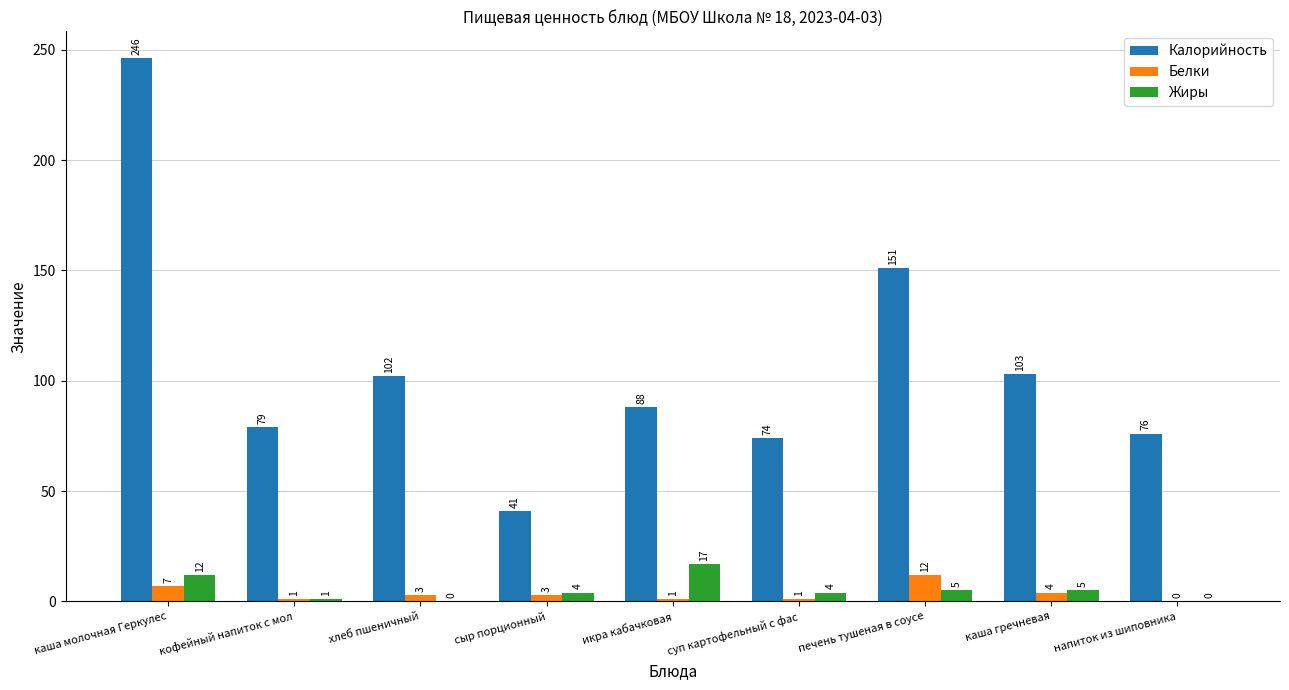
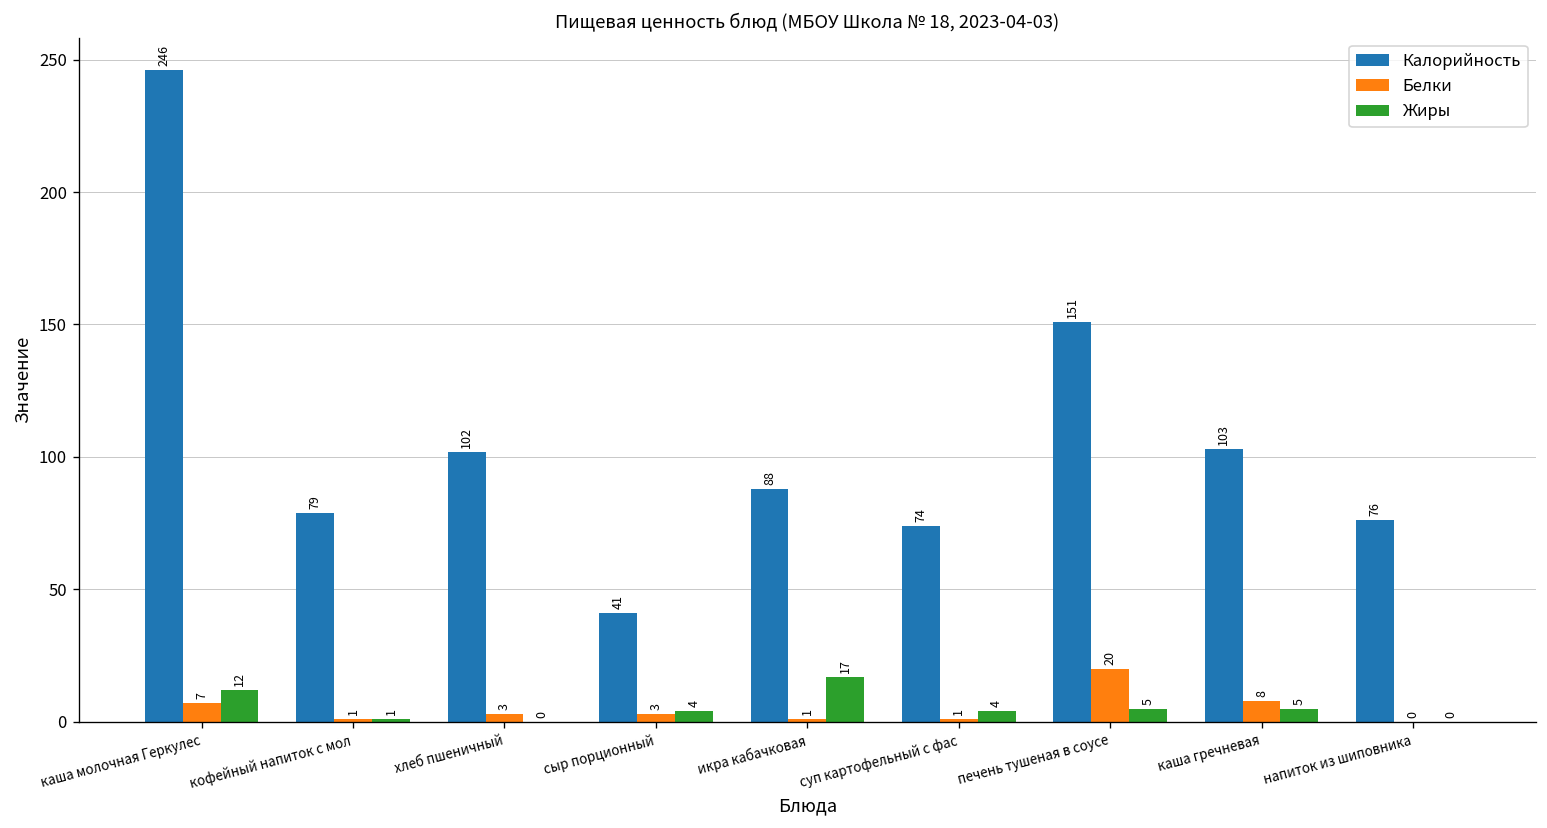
  {
    "Калорийность": {
      "каша молочная Геркулес": 246,
      "кофейный напиток с мол": 79,
      "хлеб пшеничный": 102,
      "сыр порционный": 41,
      "икра кабачковая": 88,
      "суп картофельный с фас": 74,
      "печень тушеная в соусе": 151,
      "каша гречневая": 103,
      "напиток из шиповника": 76
    },
    "Белки": {
      "каша молочная Геркулес": 7,
      "кофейный напиток с мол": 1,
      "хлеб пшеничный": 3,
      "сыр порционный": 3,
      "икра кабачковая": 1,
      "суп картофельный с фас": 1,
-     "печень тушеная в соусе": 12,
-     "каша гречневая": 4,
+     "печень тушеная в соусе": 20,
+     "каша гречневая": 8,
      "напиток из шиповника": 0
    },
    "Жиры": {
      "каша молочная Геркулес": 12,
      "кофейный напиток с мол": 1,
      "хлеб пшеничный": 0,
      "сыр порционный": 4,
      "икра кабачковая": 17,
      "суп картофельный с фас": 4,
      "печень тушеная в соусе": 5,
      "каша гречневая": 5,
      "напиток из шиповника": 0
    }
  }
